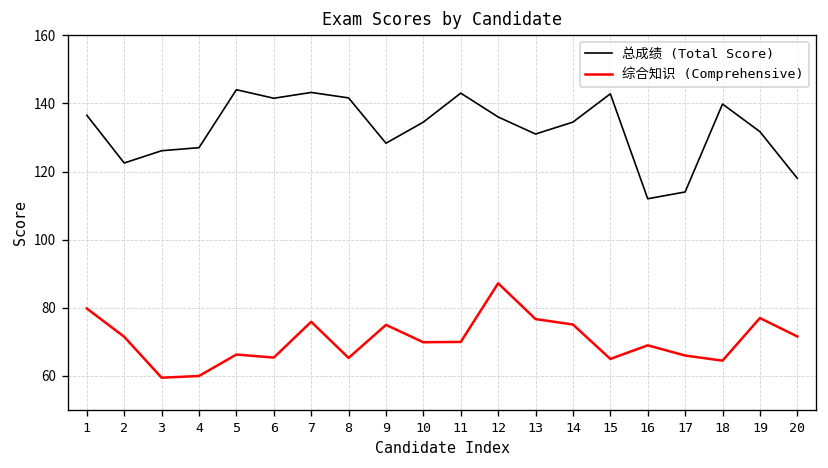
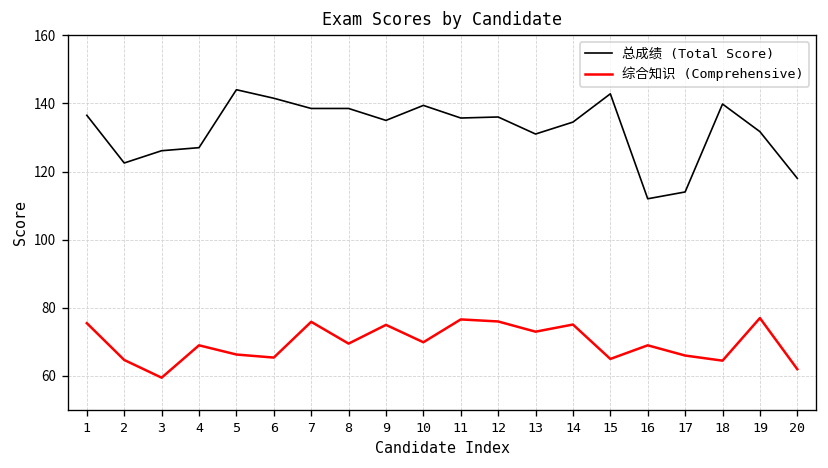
  {
    "总成绩 (Total Score)": {
      "1": 137,
      "2": 123,
      "3": 126,
      "4": 127,
      "5": 144,
      "6": 142,
-     "7": 143,
-     "8": 142,
-     "9": 128,
-     "10": 135,
-     "11": 143,
+     "7": 139,
+     "8": 139,
+     "9": 135,
+     "10": 139,
+     "11": 136,
      "12": 136,
      "13": 131,
      "14": 135,
      "15": 143,
      "16": 112,
      "17": 114,
      "18": 140,
      "19": 132,
      "20": 118
    },
    "综合知识 (Comprehensive)": {
-     "1": 80,
-     "2": 72,
+     "1": 76,
+     "2": 65,
      "3": 60,
-     "4": 60,
+     "4": 69,
      "5": 66,
      "6": 65,
      "7": 76,
-     "8": 65,
+     "8": 70,
      "9": 75,
      "10": 70,
-     "11": 70,
-     "12": 87,
-     "13": 77,
+     "11": 77,
+     "12": 76,
+     "13": 73,
      "14": 75,
      "15": 65,
      "16": 69,
      "17": 66,
      "18": 65,
      "19": 77,
-     "20": 72
+     "20": 62
    }
  }
